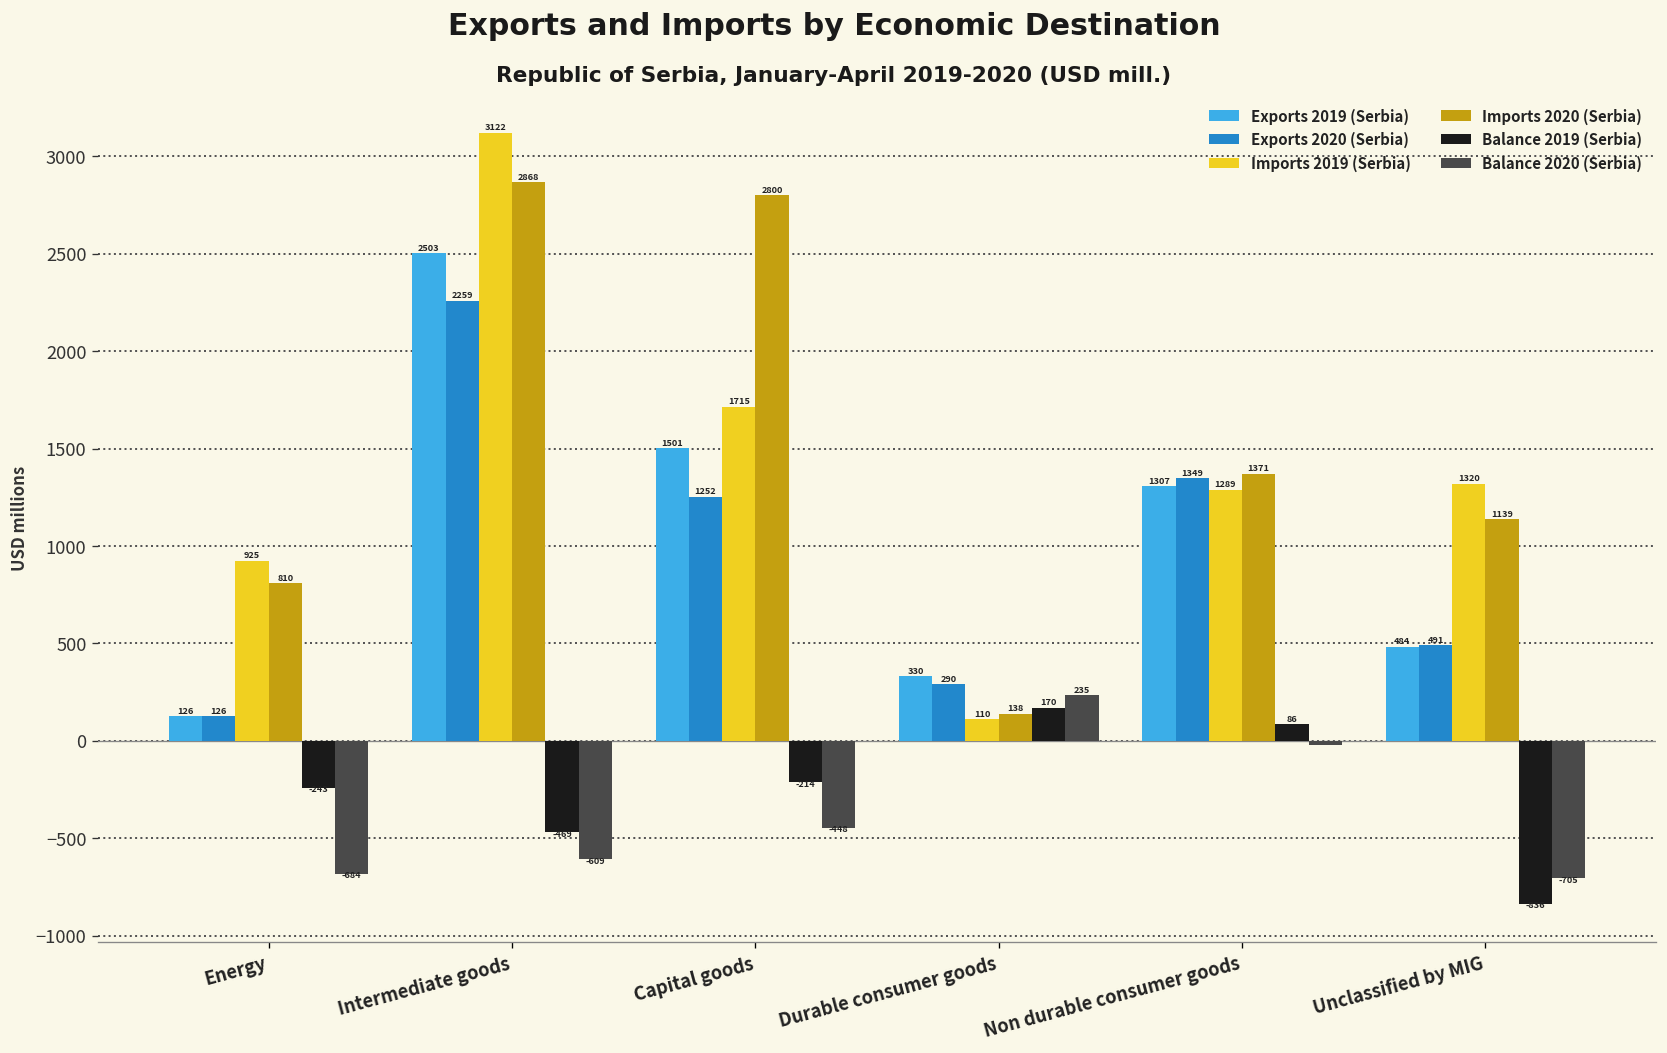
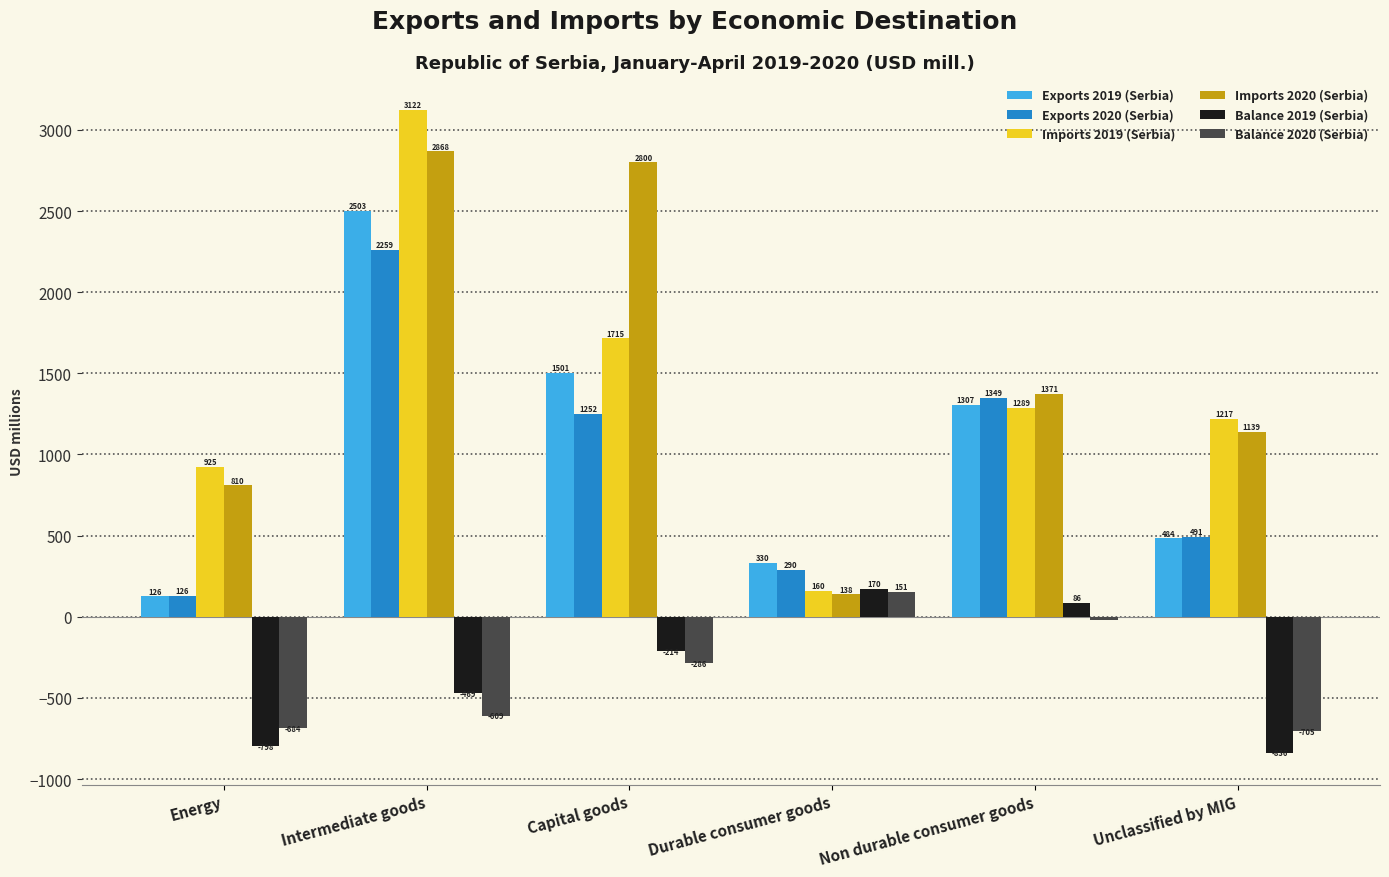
  {
    "Imports 2019 (Serbia)": {
      "Energy": 925,
      "Intermediate goods": 3122,
      "Capital goods": 1715,
-     "Durable consumer goods": 110,
+     "Durable consumer goods": 160,
      "Non durable consumer goods": 1289,
-     "Unclassified by MIG": 1320
+     "Unclassified by MIG": 1217
    },
    "Imports 2020 (Serbia)": {
      "Energy": 810,
      "Intermediate goods": 2868,
      "Capital goods": 2800,
      "Durable consumer goods": 138,
      "Non durable consumer goods": 1371,
      "Unclassified by MIG": 1139
    },
    "Balance 2019 (Serbia)": {
-     "Energy": -243,
+     "Energy": -798,
      "Capital goods": -214,
      "Durable consumer goods": 170,
      "Non durable consumer goods": 86,
      "Unclassified by MIG": -836
    },
    "Balance 2020 (Serbia)": {
      "Intermediate goods": -609,
-     "Capital goods": -448,
-     "Durable consumer goods": 235,
+     "Capital goods": -286,
+     "Durable consumer goods": 151,
      "Unclassified by MIG": -705
    }
  }
